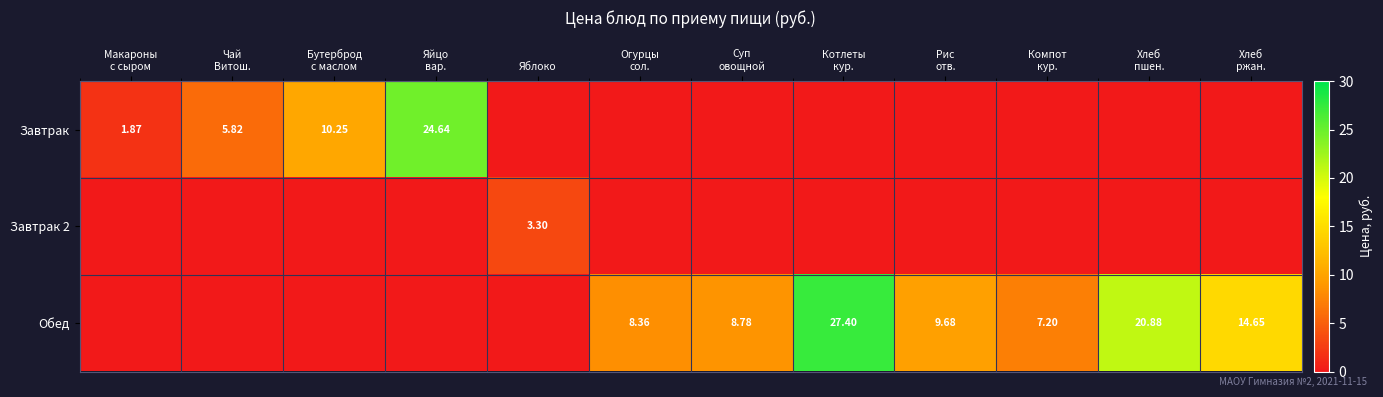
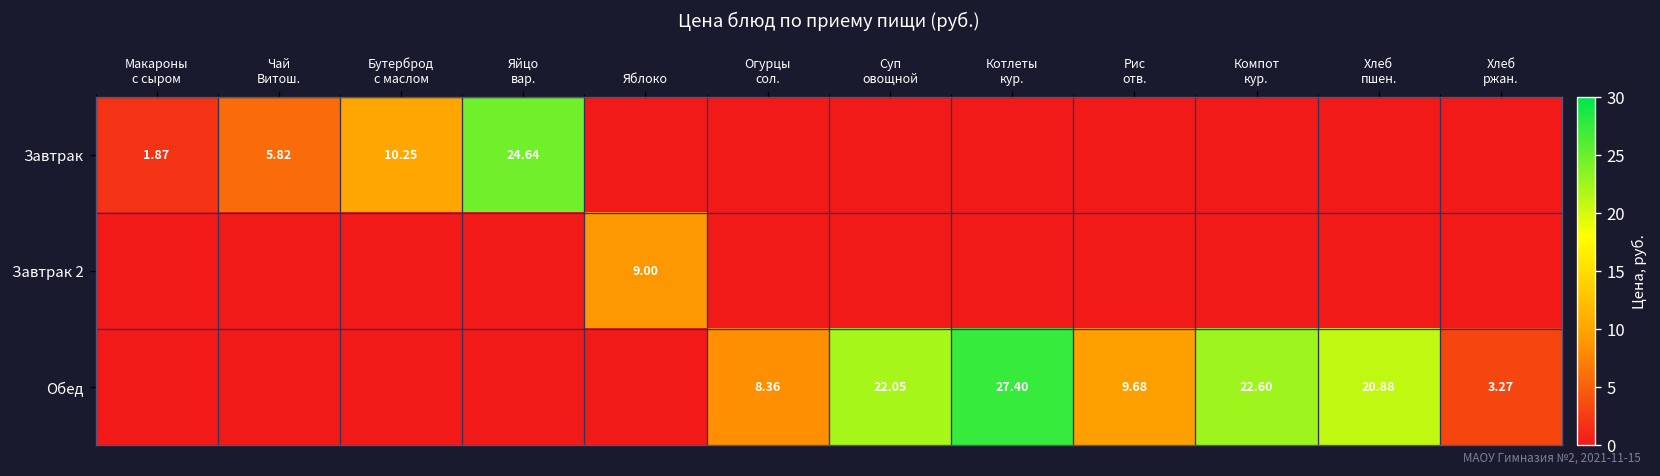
  {
    "Завтрак": {
      "Макароны с сыром": 1.87,
      "Чай Витош.": 5.82,
      "Бутерброд с маслом": 10.25,
      "Яйцо вар.": 24.64
    },
    "Завтрак 2": {
-     "Яблоко": 3.30
+     "Яблоко": 9.00
    },
    "Обед": {
      "Огурцы сол.": 8.36,
-     "Суп овощной": 8.78,
+     "Суп овощной": 22.05,
      "Котлеты кур.": 27.40,
      "Рис отв.": 9.68,
-     "Компот кур.": 7.20,
+     "Компот кур.": 22.60,
      "Хлеб пшен.": 20.88,
-     "Хлеб ржан.": 14.65
+     "Хлеб ржан.": 3.27
    }
  }
